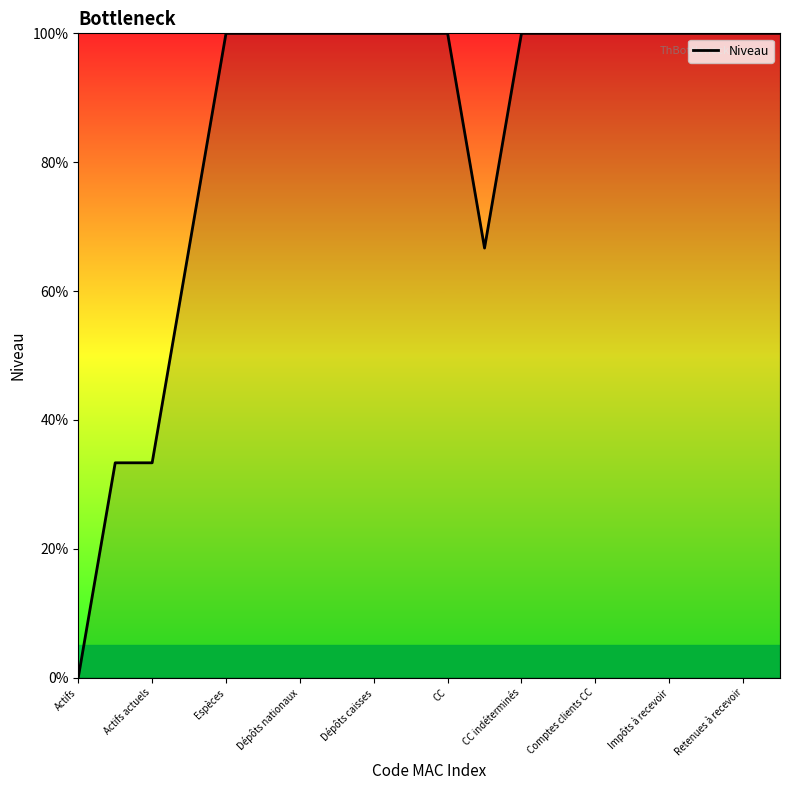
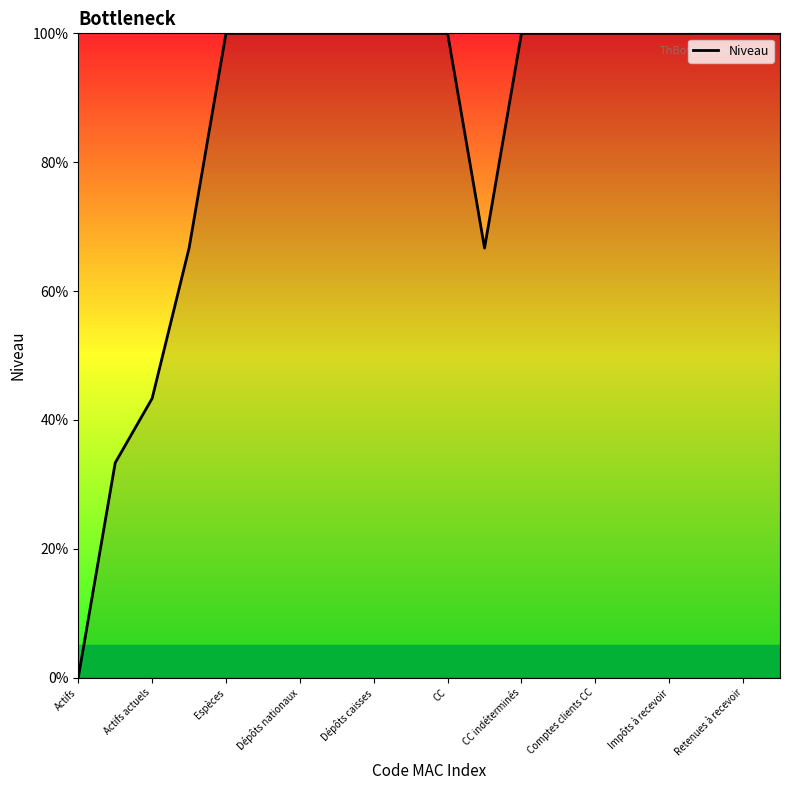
  {
-   "Actifs actuels": "33%",
+   "Actifs actuels": "43%",
    "Espèces": "100%",
    "Dépôts nationaux": "100%",
    "Dépôts caisses": "100%",
    "CC": "100%",
    "CC indéterminés": "100%",
    "Comptes clients CC": "100%",
    "Impôts à recevoir": "100%",
    "Retenues à recevoir": "100%"
  }
